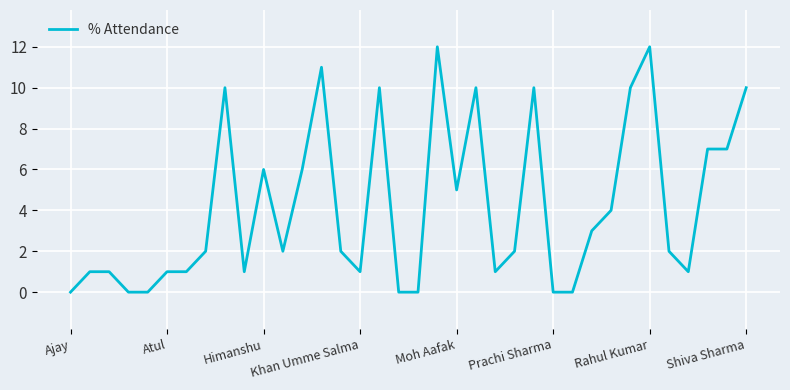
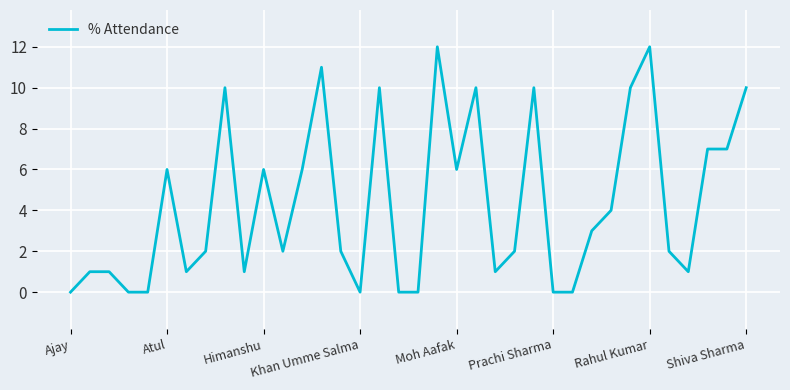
  {
    "Ajay": 0,
-   "Atul": 1,
+   "Atul": 6,
    "Himanshu": 6,
-   "Khan Umme Salma": 1,
-   "Moh Aafak": 5,
+   "Khan Umme Salma": 0,
+   "Moh Aafak": 6,
    "Prachi Sharma": 0,
    "Rahul Kumar": 12,
    "Shiva Sharma": 10
  }
